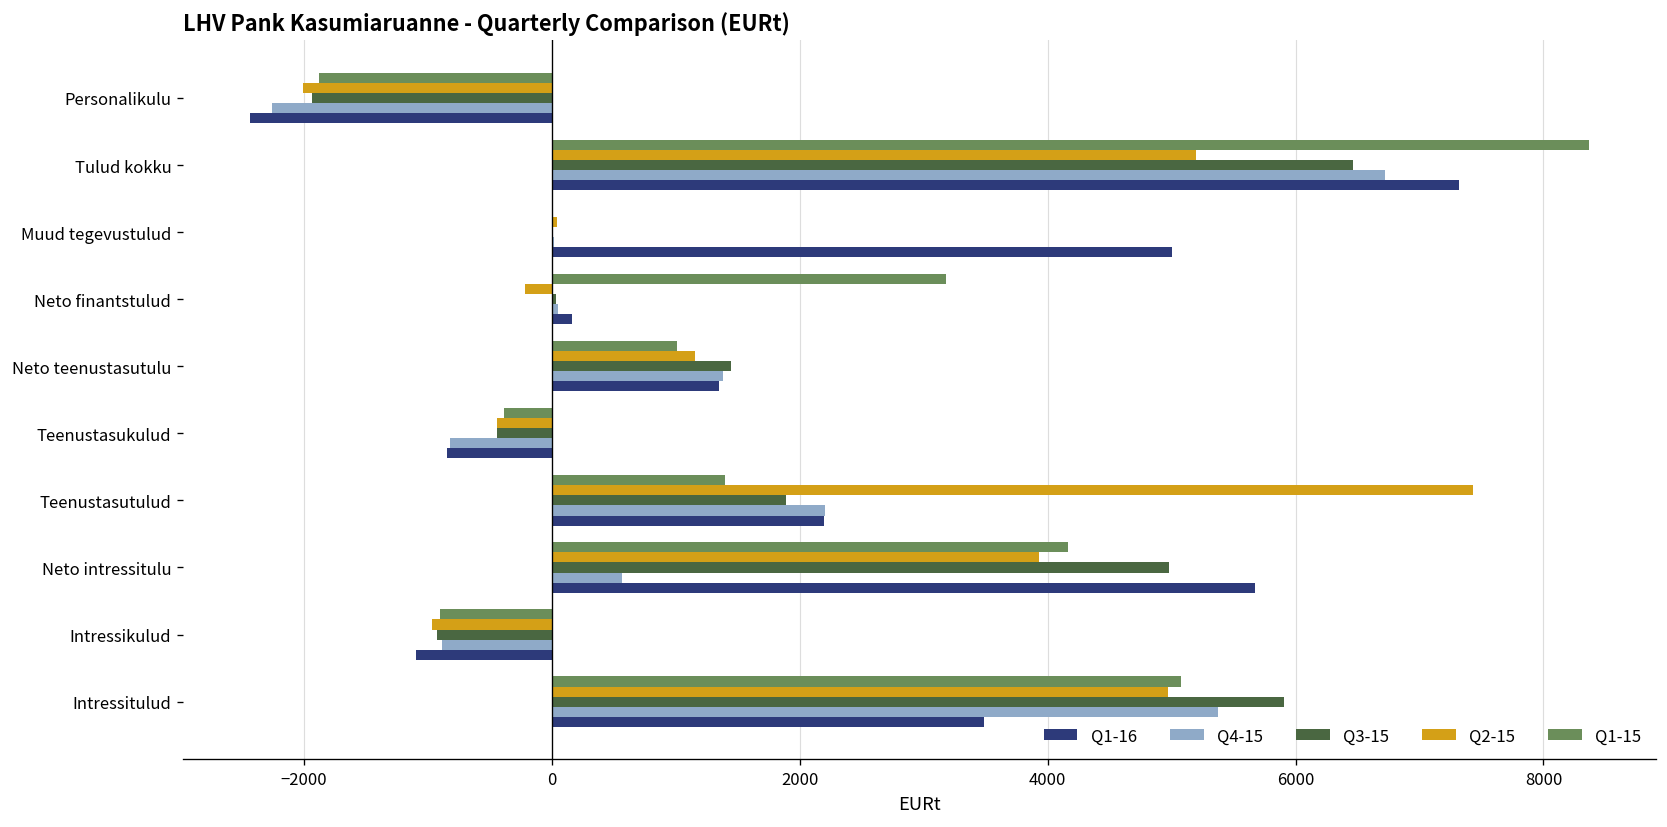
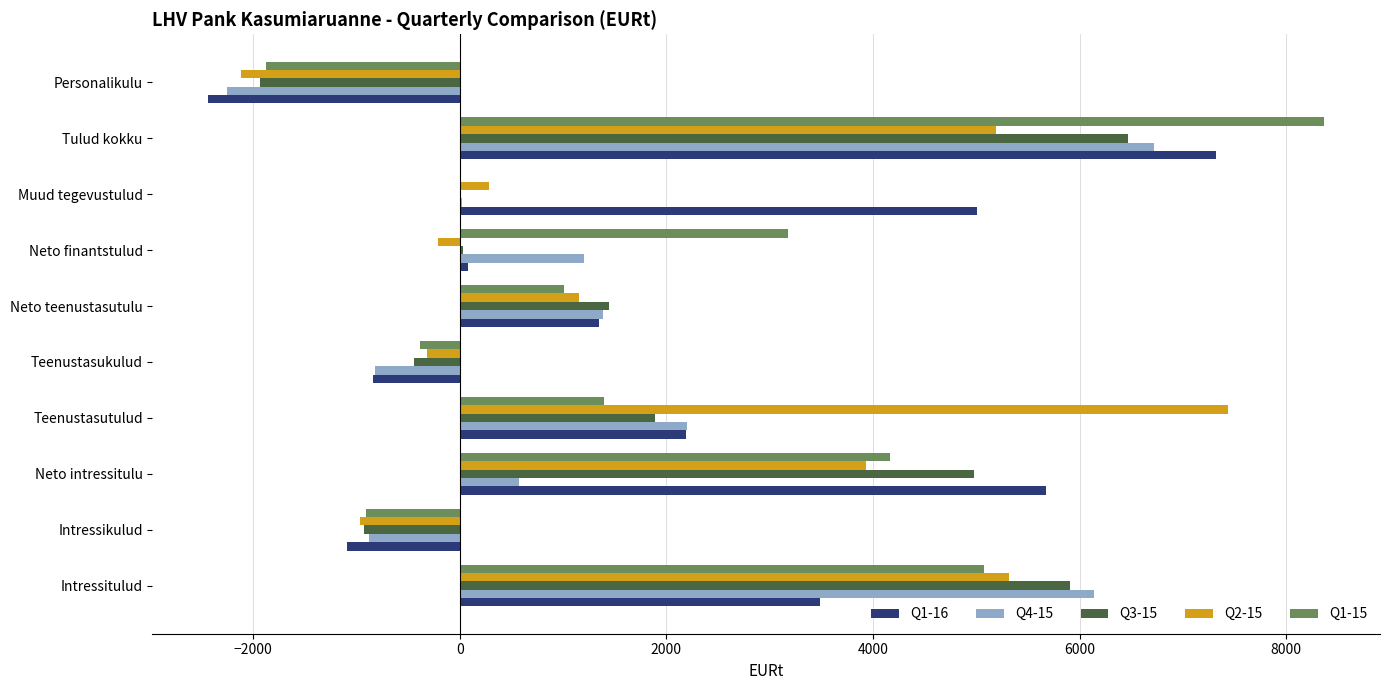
  {
    "Q1-16": {
      "Personalikulu": -2430,
      "Tulud kokku": 7320,
      "Muud tegevustulud": 5000,
-     "Neto finantstulud": 160,
+     "Neto finantstulud": 80,
      "Neto teenustasutulu": 1350,
      "Teenustasukulud": -840,
      "Teenustasutulud": 2190,
      "Neto intressitulu": 5670,
      "Intressikulud": -1090,
      "Intressitulud": 3490
    },
    "Q4-15": {
      "Personalikulu": -2260,
      "Tulud kokku": 6720,
-     "Neto finantstulud": 50,
+     "Neto finantstulud": 1200,
      "Neto teenustasutulu": 1390,
      "Teenustasukulud": -820,
      "Teenustasutulud": 2200,
      "Neto intressitulu": 570,
      "Intressikulud": -880,
-     "Intressitulud": 5370
+     "Intressitulud": 6140
    },
    "Q2-15": {
-     "Personalikulu": -2000,
+     "Personalikulu": -2120,
      "Tulud kokku": 5190,
-     "Muud tegevustulud": 40,
+     "Muud tegevustulud": 280,
      "Neto finantstulud": -210,
      "Neto teenustasutulu": 1160,
-     "Teenustasukulud": -440,
+     "Teenustasukulud": -320,
      "Teenustasutulud": 7430,
      "Neto intressitulu": 3930,
      "Intressikulud": -960,
-     "Intressitulud": 4970
+     "Intressitulud": 5310
    }
  }
